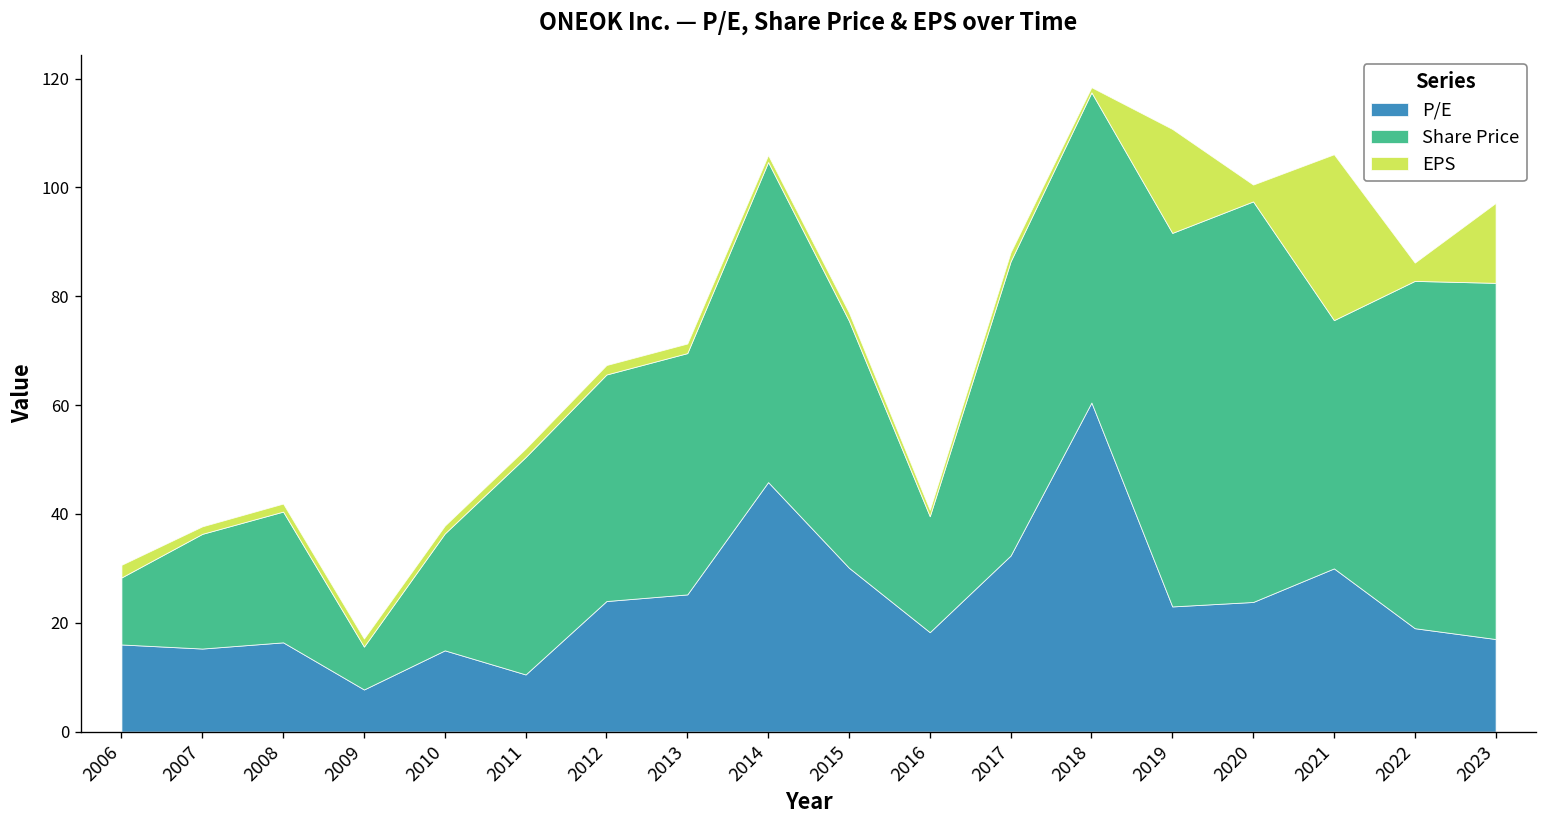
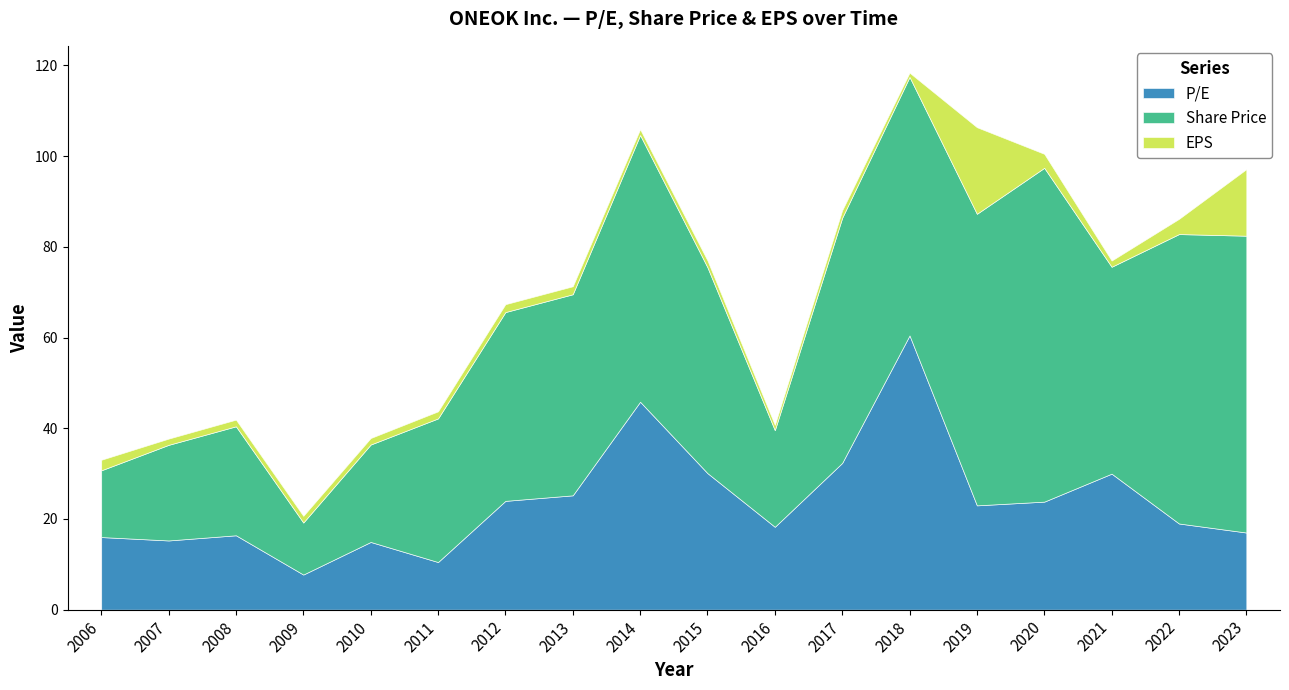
  {
    "P/E": {
      "2006": 16,
      "2007": 15,
      "2008": 16,
      "2009": 8,
      "2010": 15,
      "2011": 11,
      "2012": 24,
      "2013": 25,
      "2014": 46,
      "2015": 30,
      "2016": 18,
      "2017": 32,
      "2018": 60,
      "2019": 23,
      "2020": 24,
      "2021": 30,
      "2022": 19,
      "2023": 17
    },
    "Share Price": {
-     "2006": 12,
+     "2006": 15,
      "2007": 21,
      "2008": 24,
-     "2009": 8,
+     "2009": 11,
      "2010": 21,
-     "2011": 40,
+     "2011": 32,
      "2012": 42,
      "2013": 44,
      "2014": 59,
      "2015": 45,
      "2016": 21,
      "2017": 54,
      "2018": 57,
-     "2019": 69,
+     "2019": 64,
      "2020": 74,
      "2021": 46,
      "2022": 64,
      "2023": 65
    },
    "EPS": {
      "2006": 2,
      "2007": 1,
      "2008": 1,
      "2009": 1,
      "2010": 1,
      "2011": 2,
      "2012": 2,
      "2013": 2,
      "2014": 1,
      "2015": 2,
      "2016": 1,
      "2017": 2,
      "2018": 1,
      "2019": 19,
      "2020": 3,
-     "2021": 30,
+     "2021": 1,
      "2022": 3,
      "2023": 15
    }
  }
